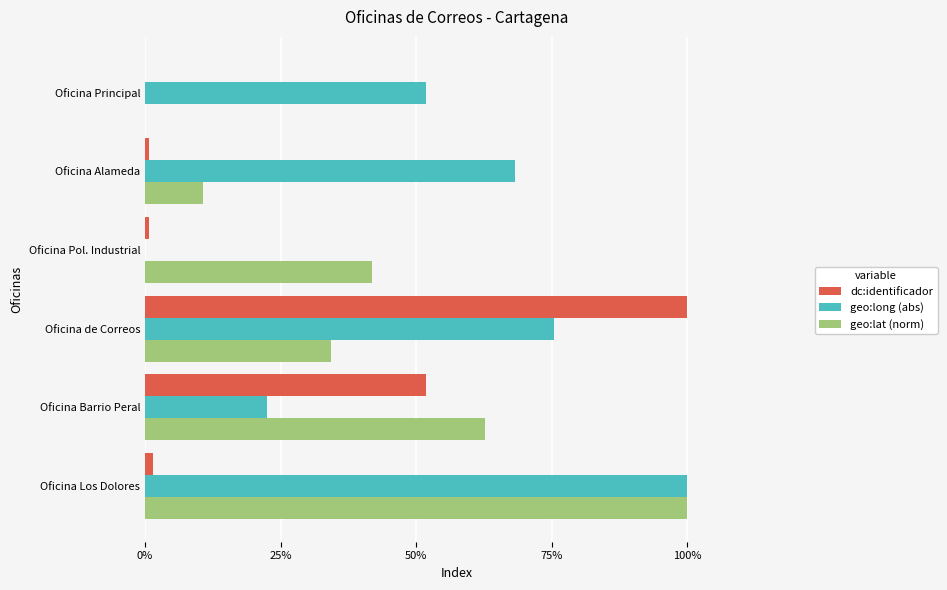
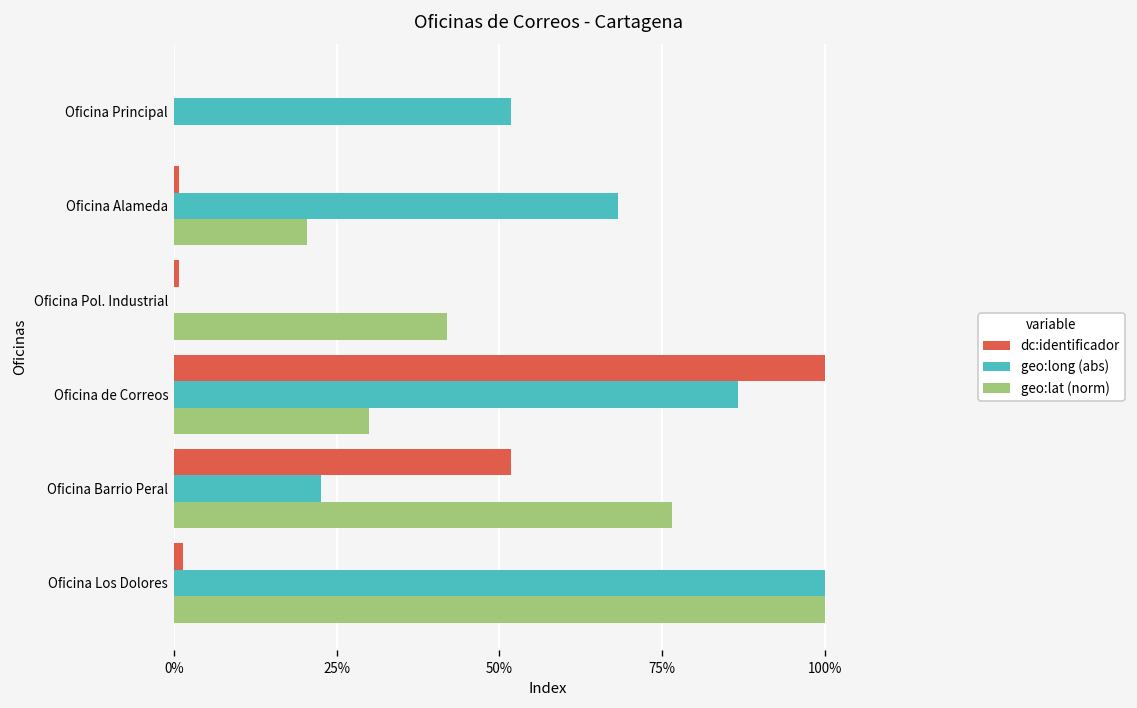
  {
    "dc:identificador": {
      "Oficina Principal": "0%",
      "Oficina Alameda": "1%",
      "Oficina Pol. Industrial": "1%",
      "Oficina de Correos": "100%",
      "Oficina Barrio Peral": "52%",
      "Oficina Los Dolores": "1%"
    },
    "geo:long (abs)": {
      "Oficina Principal": "52%",
      "Oficina Alameda": "68%",
      "Oficina Pol. Industrial": "0%",
-     "Oficina de Correos": "76%",
+     "Oficina de Correos": "87%",
      "Oficina Barrio Peral": "23%",
      "Oficina Los Dolores": "100%"
    },
    "geo:lat (norm)": {
      "Oficina Principal": "0%",
-     "Oficina Alameda": "11%",
+     "Oficina Alameda": "20%",
      "Oficina Pol. Industrial": "42%",
-     "Oficina de Correos": "34%",
-     "Oficina Barrio Peral": "63%",
+     "Oficina de Correos": "30%",
+     "Oficina Barrio Peral": "77%",
      "Oficina Los Dolores": "100%"
    }
  }
